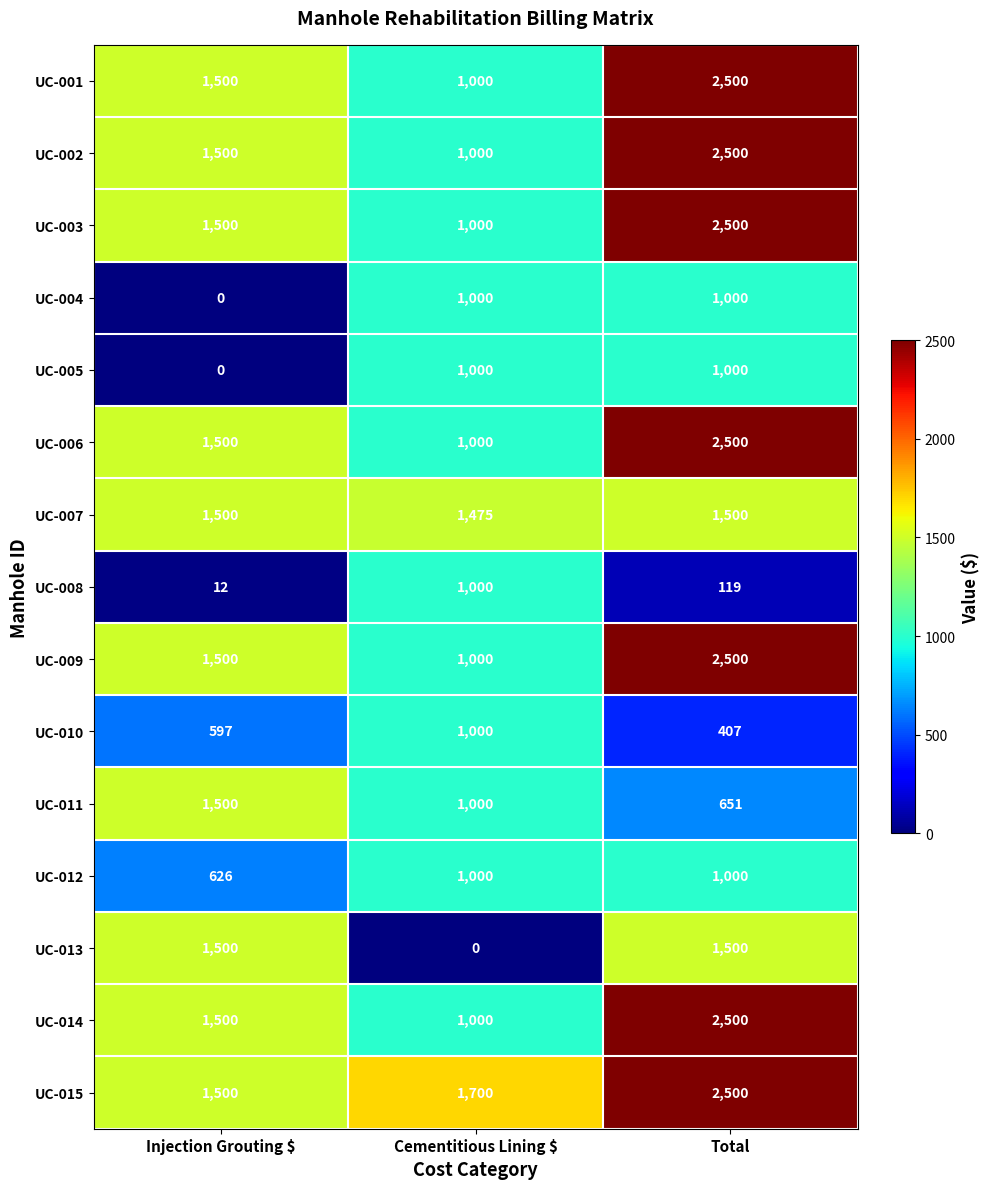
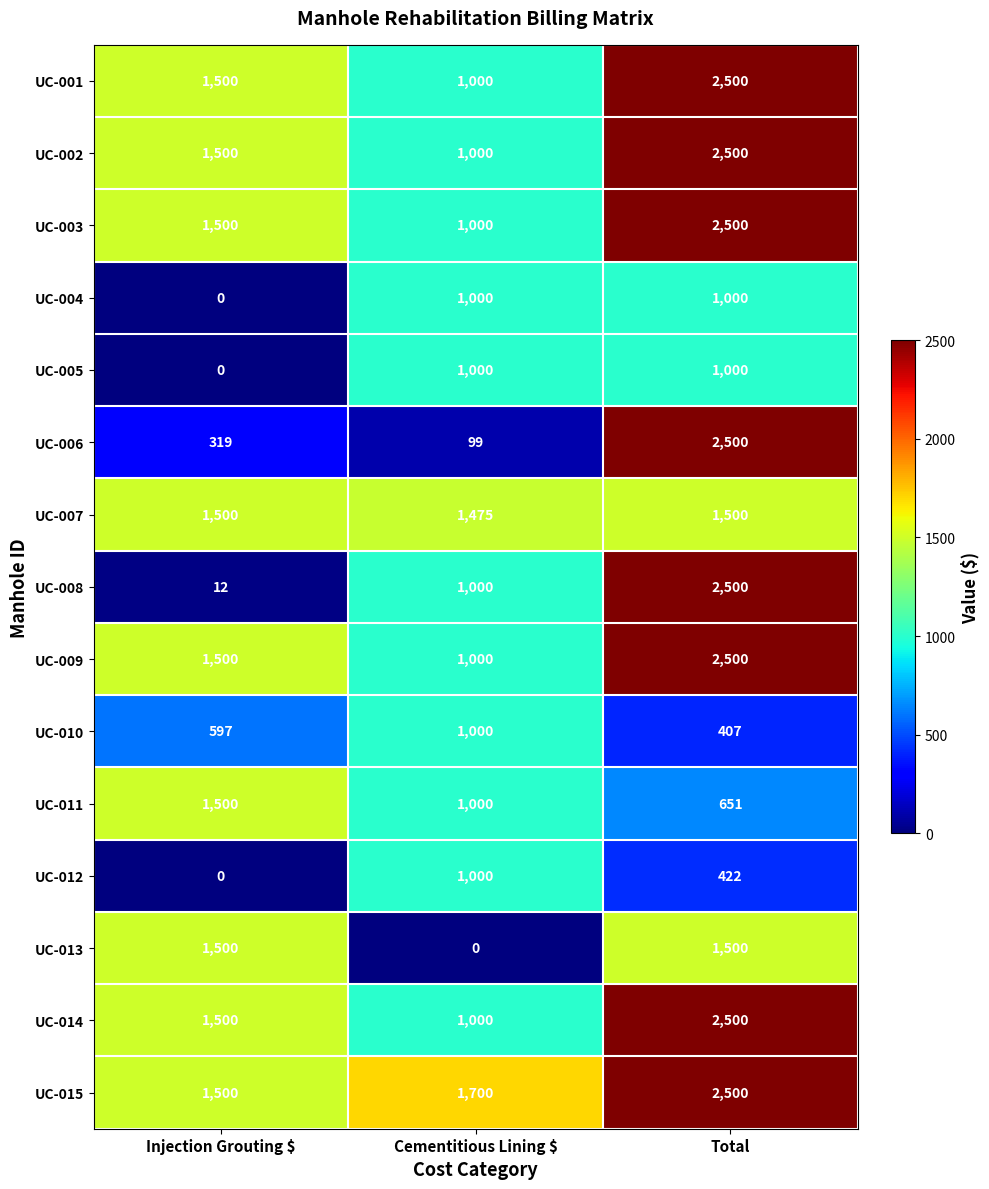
  {
    "UC-001": {
      "Injection Grouting $": "1,500",
      "Cementitious Lining $": "1,000",
      "Total": "2,500"
    },
    "UC-002": {
      "Injection Grouting $": "1,500",
      "Cementitious Lining $": "1,000",
      "Total": "2,500"
    },
    "UC-003": {
      "Injection Grouting $": "1,500",
      "Cementitious Lining $": "1,000",
      "Total": "2,500"
    },
    "UC-004": {
      "Injection Grouting $": "0",
      "Cementitious Lining $": "1,000",
      "Total": "1,000"
    },
    "UC-005": {
      "Injection Grouting $": "0",
      "Cementitious Lining $": "1,000",
      "Total": "1,000"
    },
    "UC-006": {
-     "Injection Grouting $": "1,500",
-     "Cementitious Lining $": "1,000",
+     "Injection Grouting $": "319",
+     "Cementitious Lining $": "99",
      "Total": "2,500"
    },
    "UC-007": {
      "Injection Grouting $": "1,500",
      "Cementitious Lining $": "1,475",
      "Total": "1,500"
    },
    "UC-008": {
      "Injection Grouting $": "12",
      "Cementitious Lining $": "1,000",
-     "Total": "119"
+     "Total": "2,500"
    },
    "UC-009": {
      "Injection Grouting $": "1,500",
      "Cementitious Lining $": "1,000",
      "Total": "2,500"
    },
    "UC-010": {
      "Injection Grouting $": "597",
      "Cementitious Lining $": "1,000",
      "Total": "407"
    },
    "UC-011": {
      "Injection Grouting $": "1,500",
      "Cementitious Lining $": "1,000",
      "Total": "651"
    },
    "UC-012": {
-     "Injection Grouting $": "626",
+     "Injection Grouting $": "0",
      "Cementitious Lining $": "1,000",
-     "Total": "1,000"
+     "Total": "422"
    },
    "UC-013": {
      "Injection Grouting $": "1,500",
      "Cementitious Lining $": "0",
      "Total": "1,500"
    },
    "UC-014": {
      "Injection Grouting $": "1,500",
      "Cementitious Lining $": "1,000",
      "Total": "2,500"
    },
    "UC-015": {
      "Injection Grouting $": "1,500",
      "Cementitious Lining $": "1,700",
      "Total": "2,500"
    }
  }
